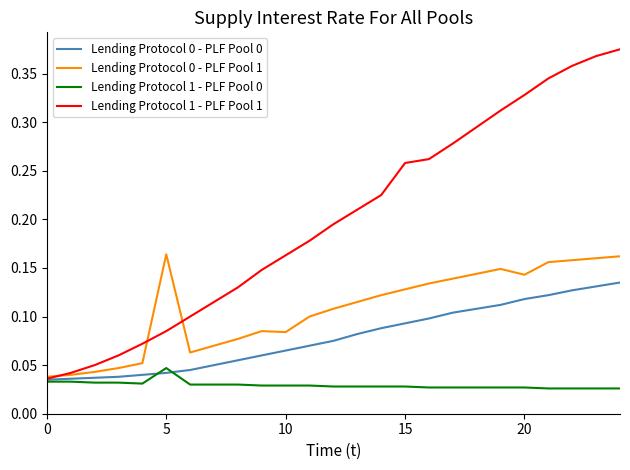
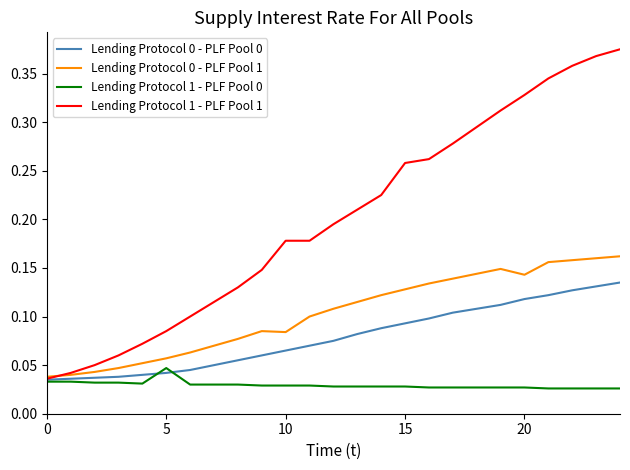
  {
    "Lending Protocol 0 - PLF Pool 0": {
      "5": 0.04,
      "10": 0.07,
      "15": 0.09,
      "20": 0.12
    },
    "Lending Protocol 0 - PLF Pool 1": {
-     "5": 0.16,
+     "5": 0.06,
      "10": 0.08,
      "15": 0.13,
      "20": 0.14
    },
    "Lending Protocol 1 - PLF Pool 0": {
      "5": 0.05,
      "10": 0.03,
      "15": 0.03,
      "20": 0.03
    },
    "Lending Protocol 1 - PLF Pool 1": {
      "5": 0.09,
-     "10": 0.16,
+     "10": 0.18,
      "15": 0.26,
      "20": 0.33
    }
  }
